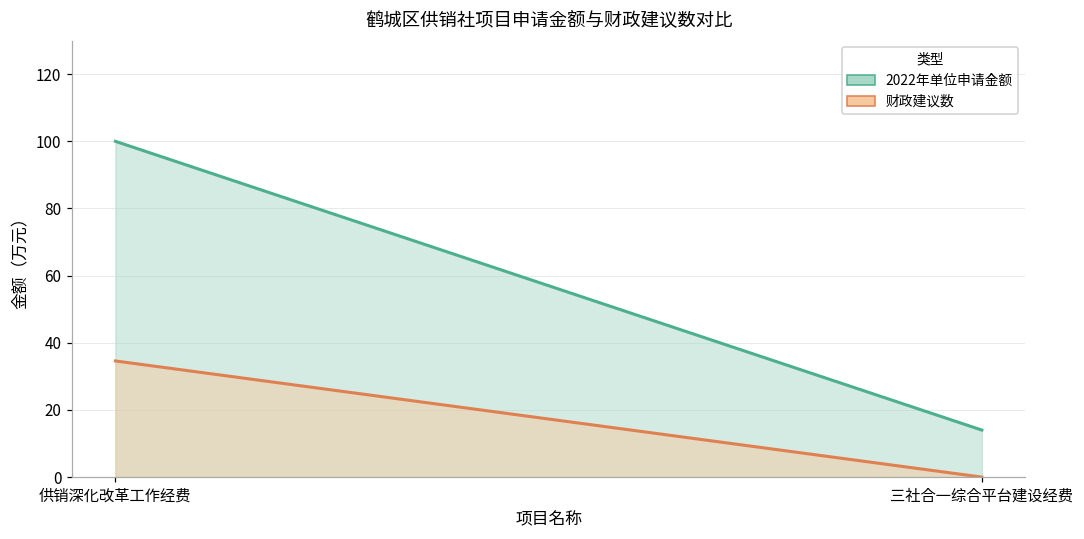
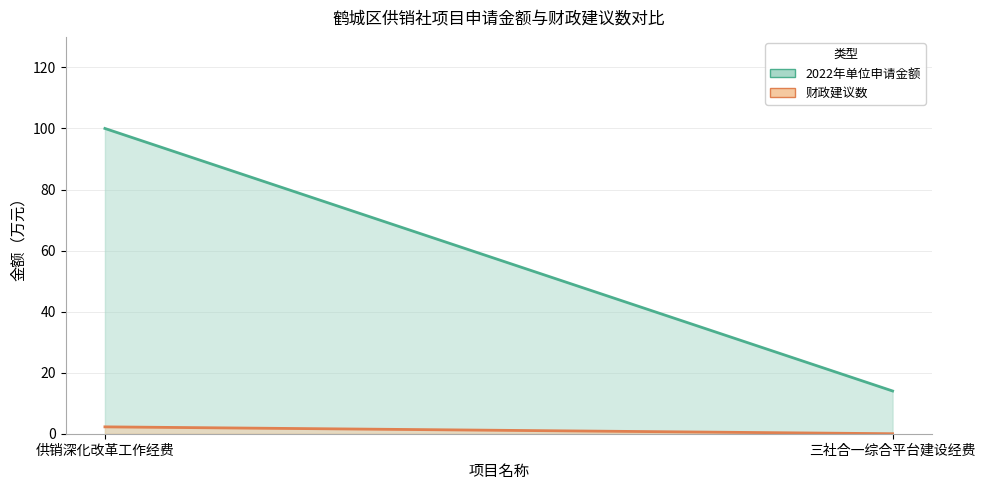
  {
    "2022年单位申请金额": {
      "供销深化改革工作经费": 100,
      "三社合一综合平台建设经费": 14
    },
    "财政建议数": {
-     "供销深化改革工作经费": 35,
+     "供销深化改革工作经费": 2,
      "三社合一综合平台建设经费": 0
    }
  }
